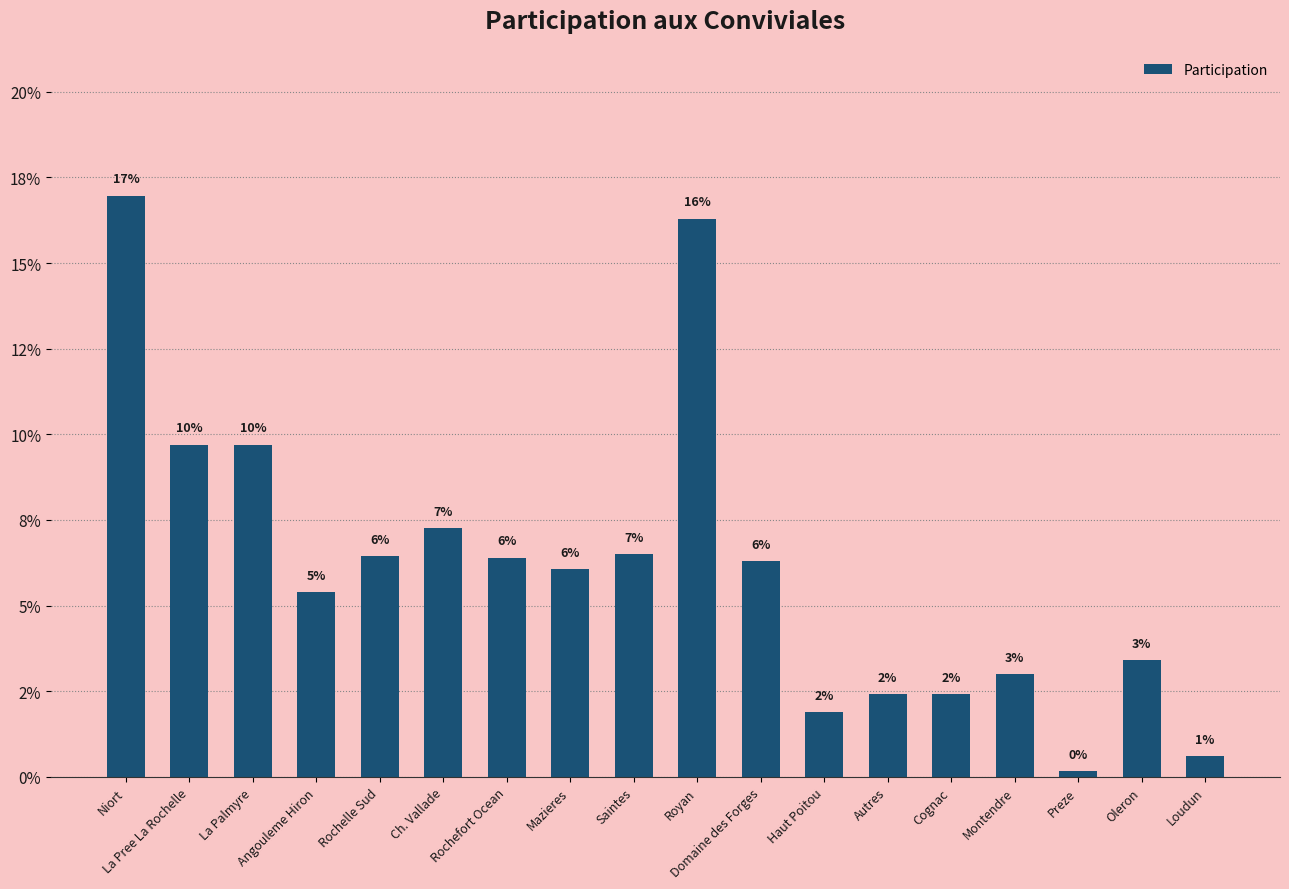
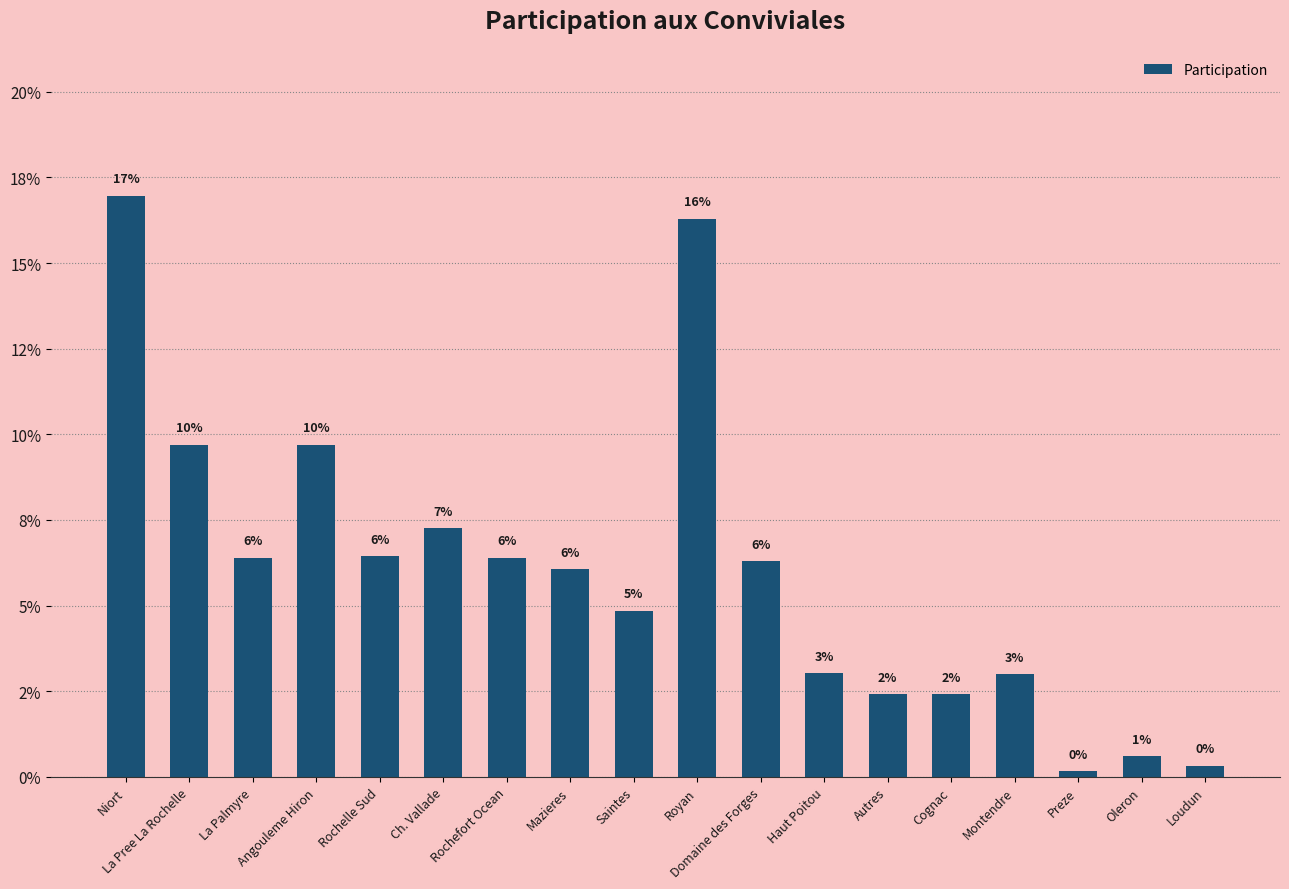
  {
    "Niort": "17%",
    "La Pree La Rochelle": "10%",
-   "La Palmyre": "10%",
-   "Angouleme Hiron": "5%",
+   "La Palmyre": "6%",
+   "Angouleme Hiron": "10%",
    "Rochelle Sud": "6%",
    "Ch. Vallade": "7%",
    "Rochefort Ocean": "6%",
    "Mazieres": "6%",
-   "Saintes": "7%",
+   "Saintes": "5%",
    "Royan": "16%",
    "Domaine des Forges": "6%",
-   "Haut Poitou": "2%",
+   "Haut Poitou": "3%",
    "Autres": "2%",
    "Cognac": "2%",
    "Montendre": "3%",
    "Preze": "0%",
-   "Oleron": "3%",
-   "Loudun": "1%"
+   "Oleron": "1%",
+   "Loudun": "0%"
  }
